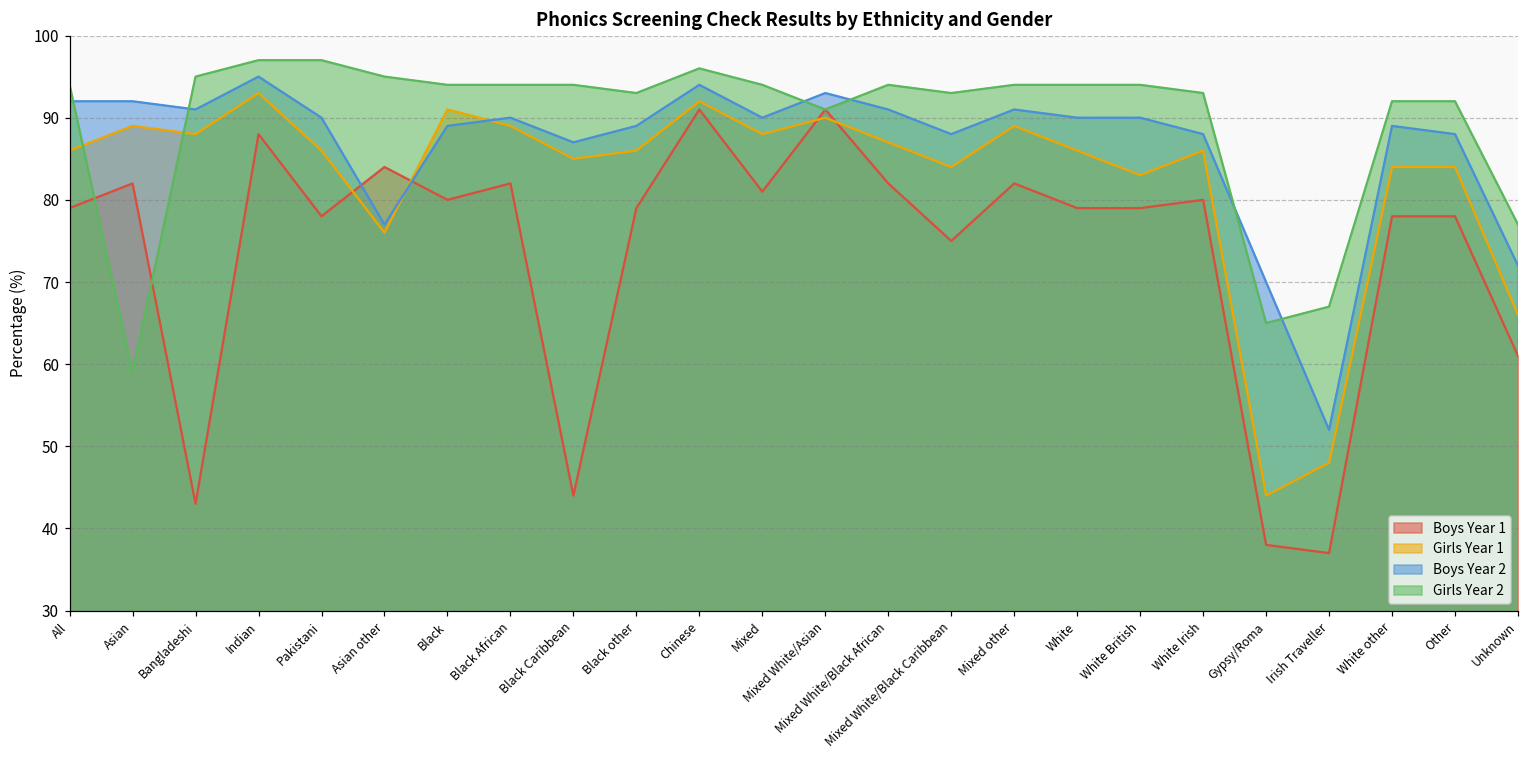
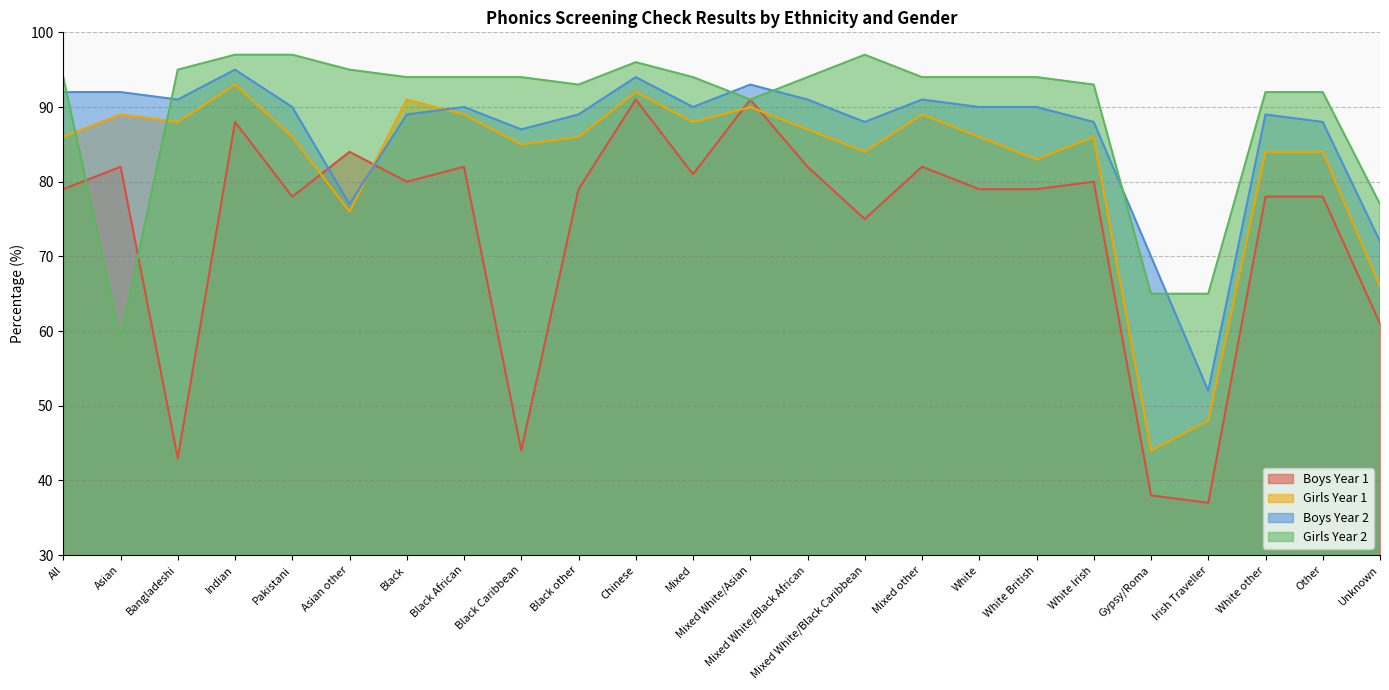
  {
    "Boys Year 1": {
      "All": 79,
      "Asian": 82,
      "Bangladeshi": 43,
      "Indian": 88,
      "Pakistani": 78,
      "Asian other": 84,
      "Black": 80,
      "Black African": 82,
      "Black Caribbean": 44,
      "Black other": 79,
      "Chinese": 91,
      "Mixed": 81,
      "Mixed White/Black African": 82,
      "Mixed White/Black Caribbean": 75,
      "Mixed other": 82,
      "White": 79,
      "White British": 79,
      "White Irish": 80,
      "Gypsy/Roma": 38,
      "Irish Traveller": 37,
      "White other": 78,
      "Other": 78,
      "Unknown": 61
    },
    "Girls Year 1": {
      "All": 86,
      "Asian": 89,
      "Bangladeshi": 88,
      "Indian": 93,
      "Pakistani": 86,
      "Asian other": 76,
      "Black": 91,
      "Black African": 89,
      "Black Caribbean": 85,
      "Black other": 86,
      "Chinese": 92,
      "Mixed": 88,
      "Mixed White/Asian": 90,
      "Mixed White/Black African": 87,
      "Mixed White/Black Caribbean": 84,
      "Mixed other": 89,
      "White": 86,
      "White British": 83,
      "White Irish": 86,
      "Gypsy/Roma": 44,
      "Irish Traveller": 48,
      "White other": 84,
      "Other": 84,
      "Unknown": 66
    },
    "Boys Year 2": {
      "All": 92,
      "Asian": 92,
      "Bangladeshi": 91,
      "Indian": 95,
      "Pakistani": 90,
      "Asian other": 77,
      "Black": 89,
      "Black African": 90,
      "Black Caribbean": 87,
      "Black other": 89,
      "Chinese": 94,
      "Mixed": 90,
      "Mixed White/Asian": 93,
      "Mixed White/Black African": 91,
      "Mixed White/Black Caribbean": 88,
      "Mixed other": 91,
      "White": 90,
      "White British": 90,
      "White Irish": 88,
      "Gypsy/Roma": 70,
      "Irish Traveller": 52,
      "White other": 89,
      "Other": 88,
      "Unknown": 72
    },
    "Girls Year 2": {
      "All": 94,
      "Asian": 59,
      "Bangladeshi": 95,
      "Indian": 97,
      "Pakistani": 97,
      "Asian other": 95,
      "Black": 94,
      "Black African": 94,
      "Black Caribbean": 94,
      "Black other": 93,
      "Chinese": 96,
      "Mixed": 94,
      "Mixed White/Black African": 94,
-     "Mixed White/Black Caribbean": 93,
+     "Mixed White/Black Caribbean": 97,
      "Mixed other": 94,
      "White": 94,
      "White British": 94,
      "White Irish": 93,
      "Gypsy/Roma": 65,
-     "Irish Traveller": 67,
+     "Irish Traveller": 65,
      "White other": 92,
      "Other": 92,
      "Unknown": 77
    }
  }
